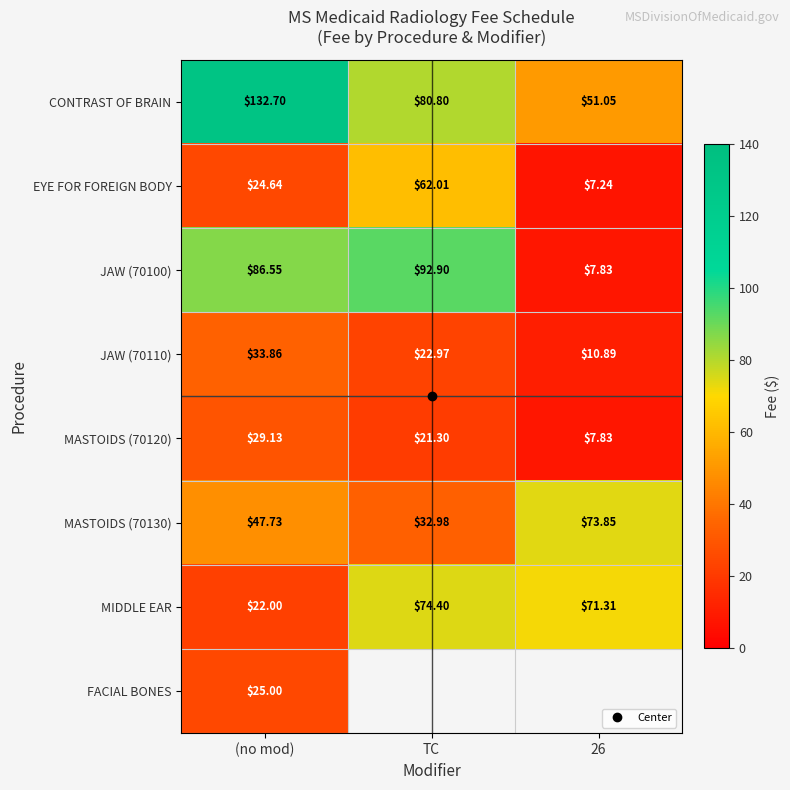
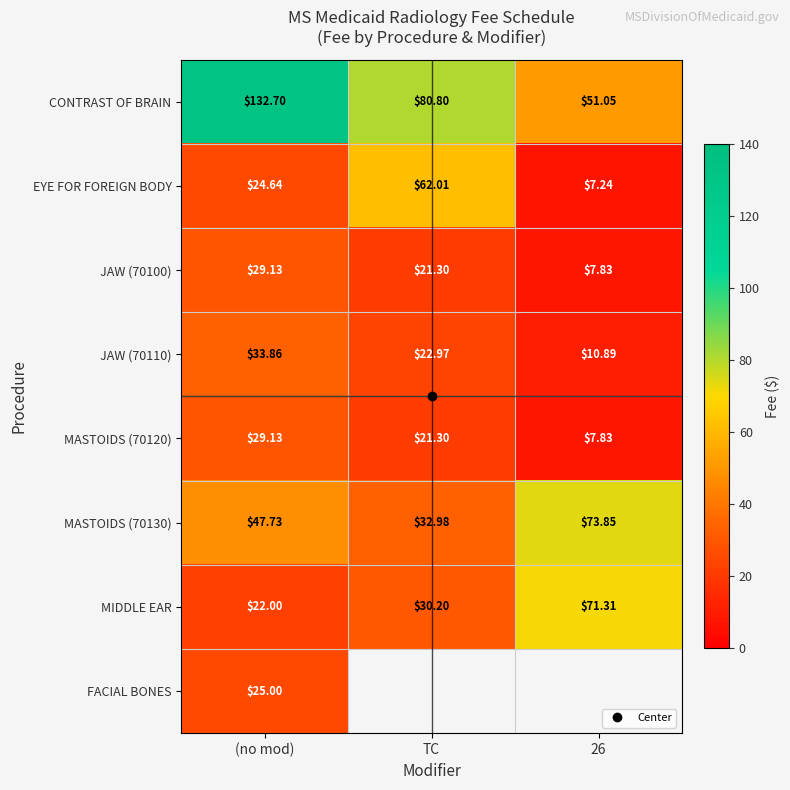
  {
    "CONTRAST OF BRAIN": {
      "(no mod)": "$132.70",
      "TC": "$80.80",
      "26": "$51.05"
    },
    "EYE FOR FOREIGN BODY": {
      "(no mod)": "$24.64",
      "TC": "$62.01",
      "26": "$7.24"
    },
    "JAW (70100)": {
-     "(no mod)": "$86.55",
-     "TC": "$92.90",
+     "(no mod)": "$29.13",
+     "TC": "$21.30",
      "26": "$7.83"
    },
    "JAW (70110)": {
      "(no mod)": "$33.86",
      "TC": "$22.97",
      "26": "$10.89"
    },
    "MASTOIDS (70120)": {
      "(no mod)": "$29.13",
      "TC": "$21.30",
      "26": "$7.83"
    },
    "MASTOIDS (70130)": {
      "(no mod)": "$47.73",
      "TC": "$32.98",
      "26": "$73.85"
    },
    "MIDDLE EAR": {
      "(no mod)": "$22.00",
-     "TC": "$74.40",
+     "TC": "$30.20",
      "26": "$71.31"
    },
    "FACIAL BONES": {
      "(no mod)": "$25.00"
    }
  }
